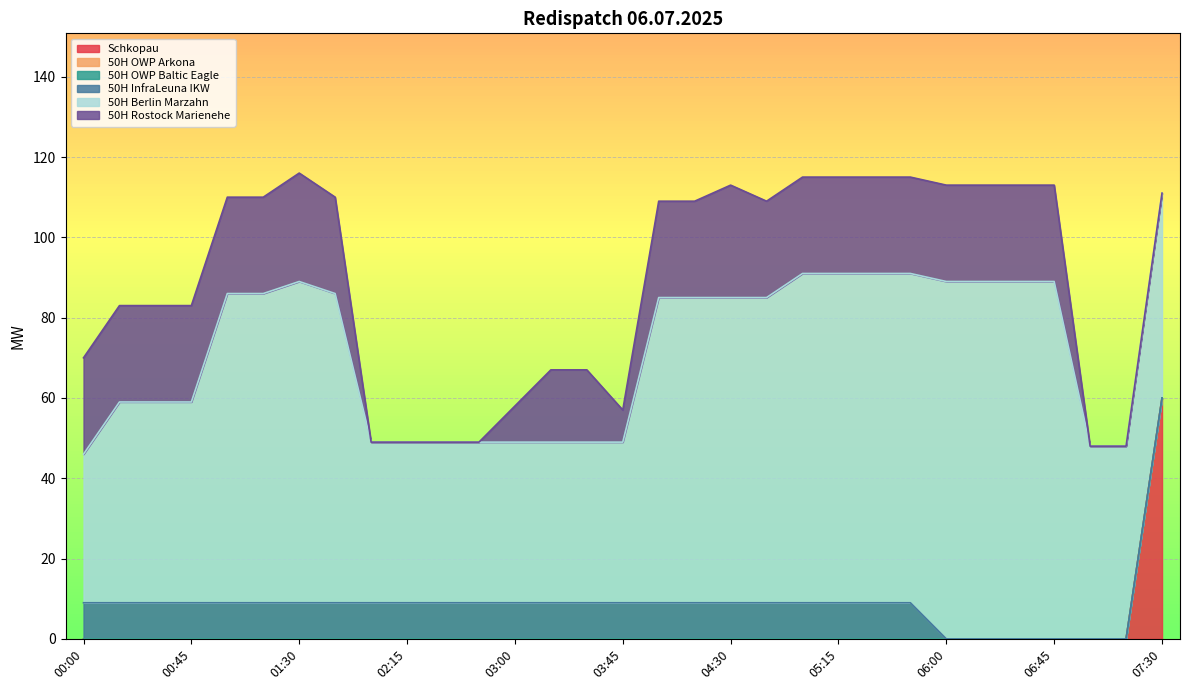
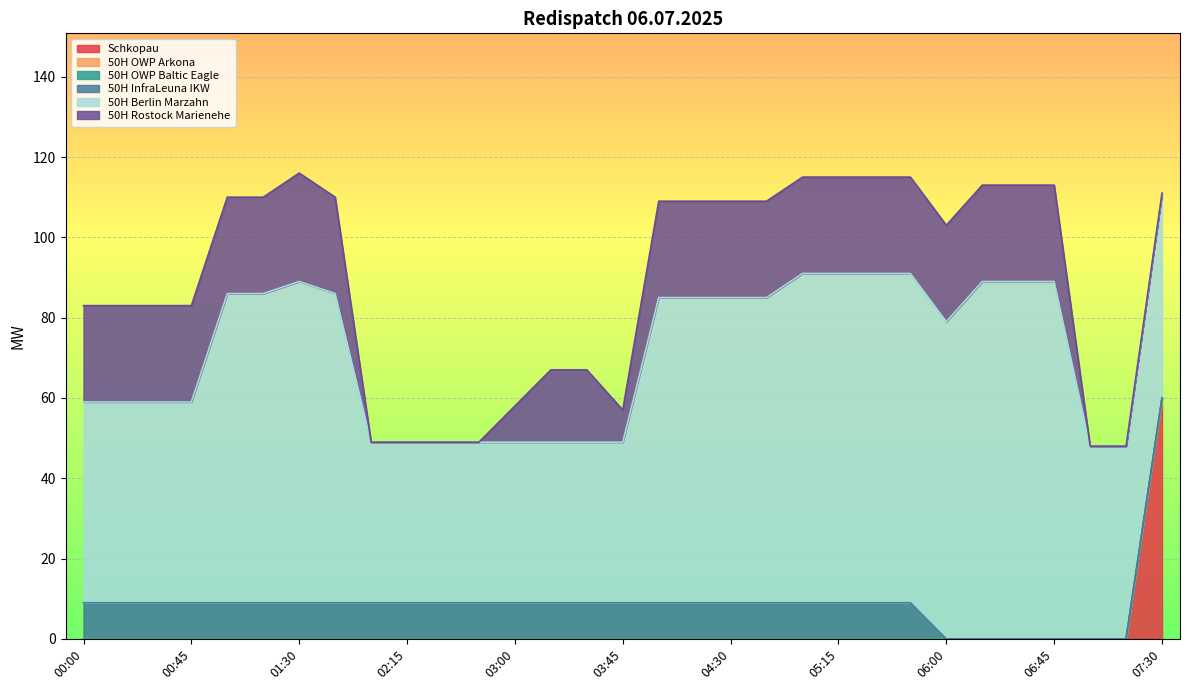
  {
    "50H Berlin Marzahn": {
-     "00:00": 37,
+     "00:00": 50,
      "00:45": 50,
      "01:30": 80,
      "03:00": 40,
      "03:45": 40,
      "04:30": 76,
      "05:15": 82,
-     "06:00": 89,
+     "06:00": 79,
      "06:45": 89
    },
    "50H Rostock Marienehe": {
      "00:00": 24,
      "00:45": 24,
      "01:30": 27,
      "03:00": 9,
      "03:45": 8,
-     "04:30": 28,
+     "04:30": 24,
      "05:15": 24,
      "06:00": 24,
      "06:45": 24
    }
  }
